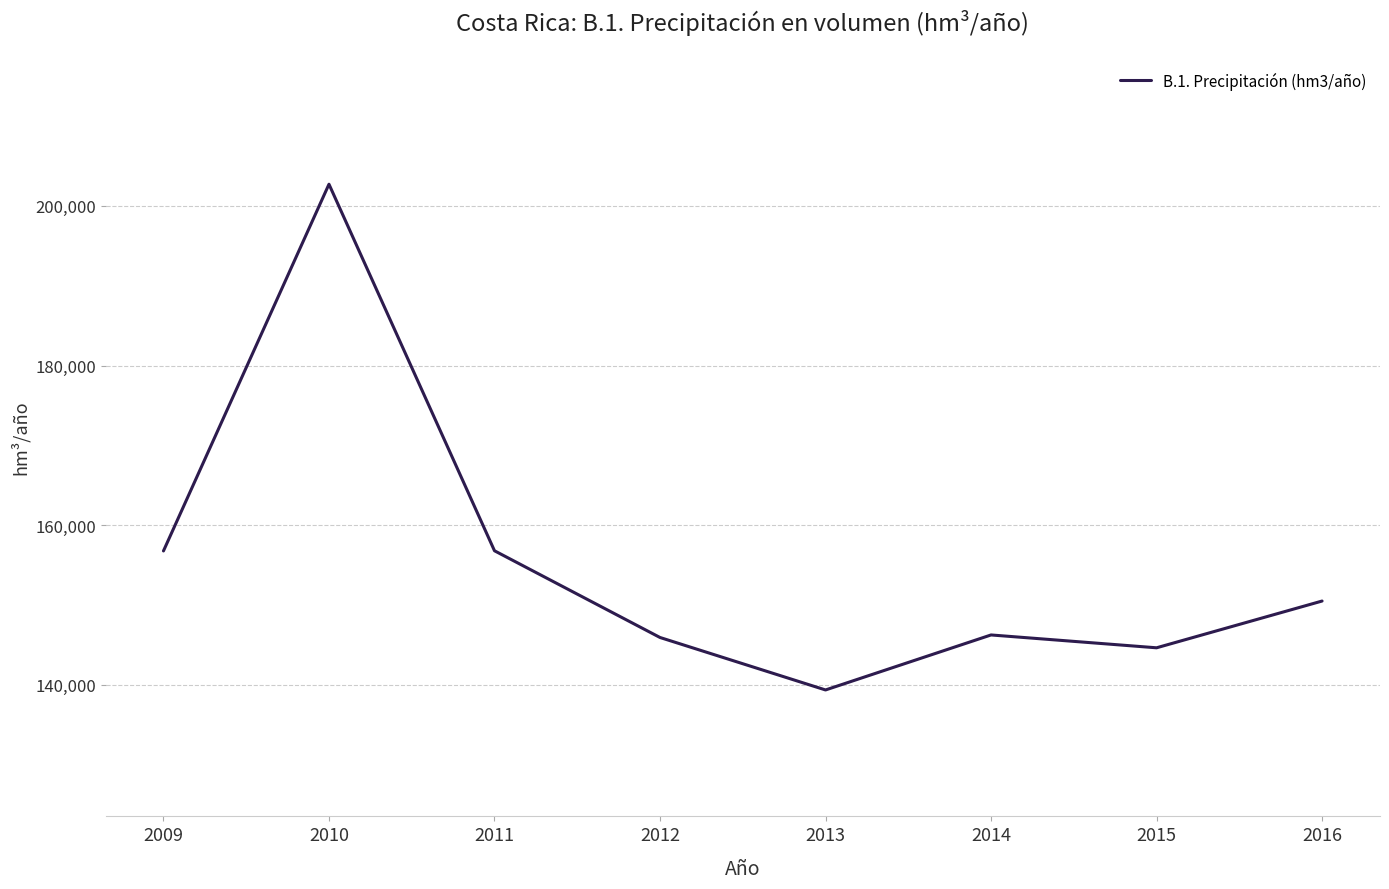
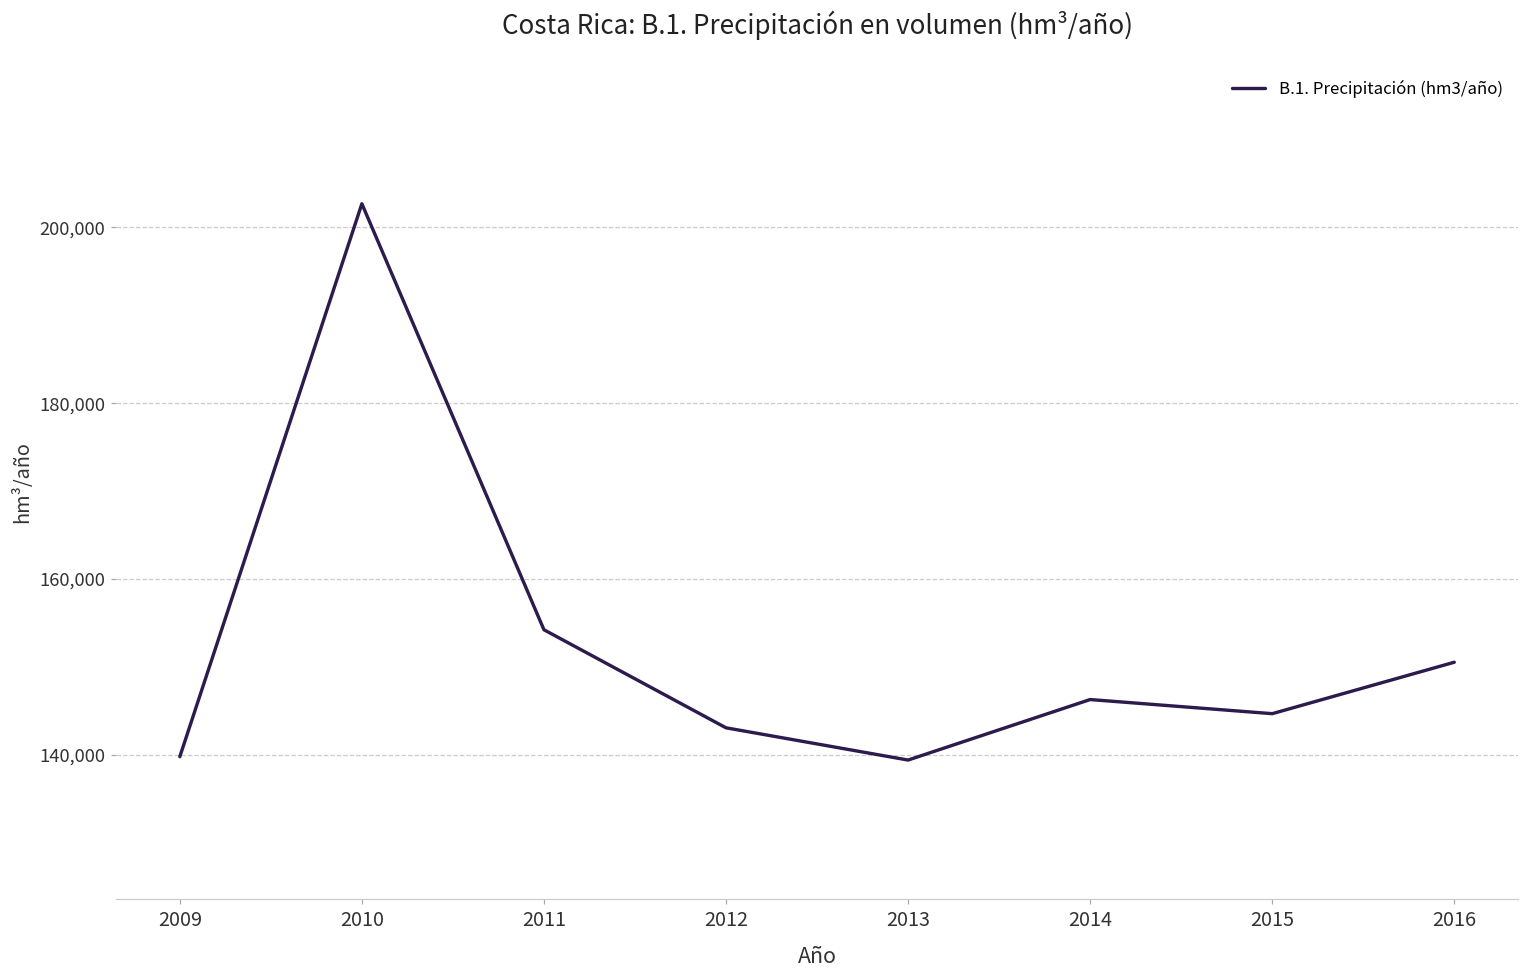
  {
-   "2009": "157,000",
+   "2009": "140,000",
    "2010": "203,000",
-   "2011": "157,000",
-   "2012": "146,000",
+   "2011": "154,000",
+   "2012": "143,000",
    "2013": "139,000",
    "2014": "146,000",
    "2015": "145,000",
    "2016": "151,000"
  }
